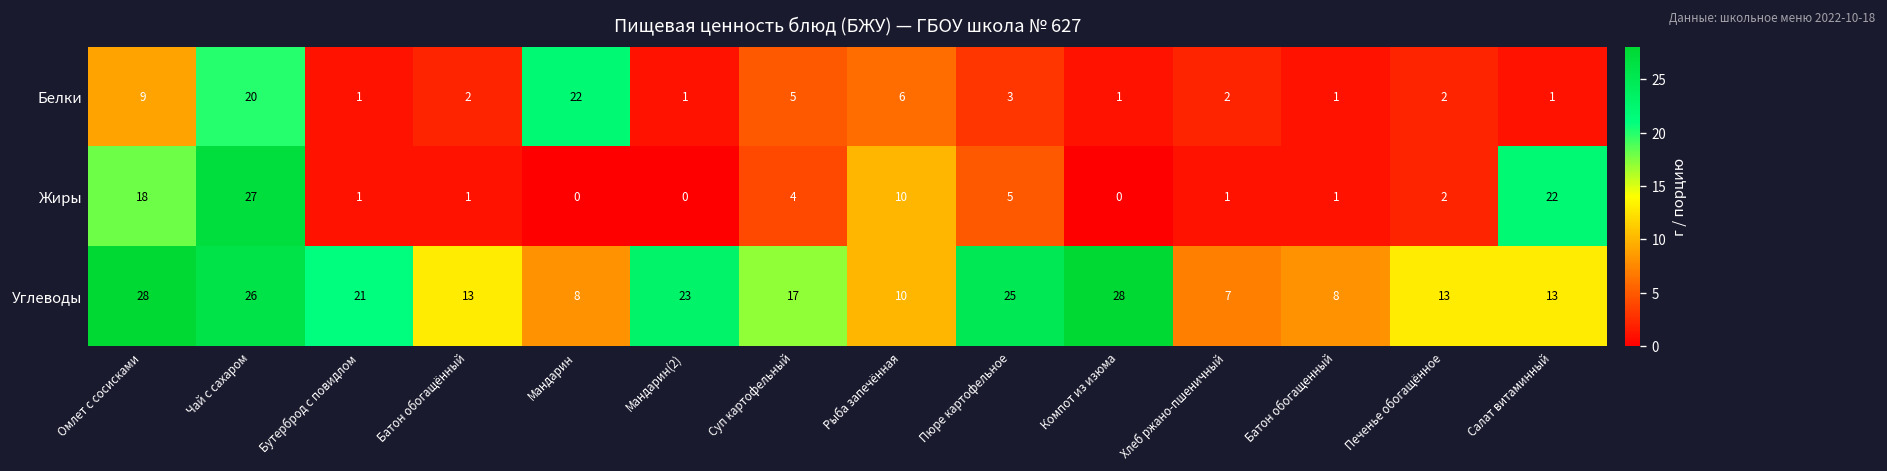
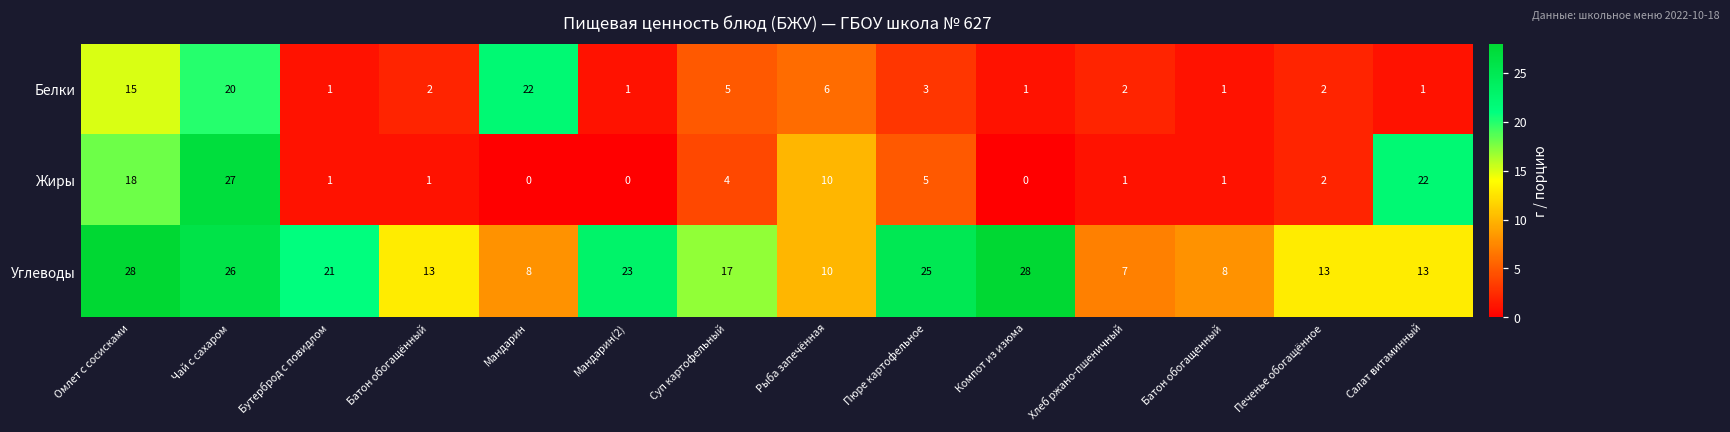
  {
    "Белки": {
-     "Омлет с сосисками": 9,
+     "Омлет с сосисками": 15,
      "Чай с сахаром": 20,
      "Бутерброд с повидлом": 1,
      "Батон обогащённый": 2,
      "Мандарин": 22,
      "Мандарин(2)": 1,
      "Суп картофельный": 5,
      "Рыба запечённая": 6,
      "Пюре картофельное": 3,
      "Компот из изюма": 1,
      "Хлеб ржано-пшеничный": 2,
      "Батон обогащенный": 1,
      "Печенье обогащённое": 2,
      "Салат витаминный": 1
    },
    "Жиры": {
      "Омлет с сосисками": 18,
      "Чай с сахаром": 27,
      "Бутерброд с повидлом": 1,
      "Батон обогащённый": 1,
      "Мандарин": 0,
      "Мандарин(2)": 0,
      "Суп картофельный": 4,
      "Рыба запечённая": 10,
      "Пюре картофельное": 5,
      "Компот из изюма": 0,
      "Хлеб ржано-пшеничный": 1,
      "Батон обогащенный": 1,
      "Печенье обогащённое": 2,
      "Салат витаминный": 22
    },
    "Углеводы": {
      "Омлет с сосисками": 28,
      "Чай с сахаром": 26,
      "Бутерброд с повидлом": 21,
      "Батон обогащённый": 13,
      "Мандарин": 8,
      "Мандарин(2)": 23,
      "Суп картофельный": 17,
      "Рыба запечённая": 10,
      "Пюре картофельное": 25,
      "Компот из изюма": 28,
      "Хлеб ржано-пшеничный": 7,
      "Батон обогащенный": 8,
      "Печенье обогащённое": 13,
      "Салат витаминный": 13
    }
  }
